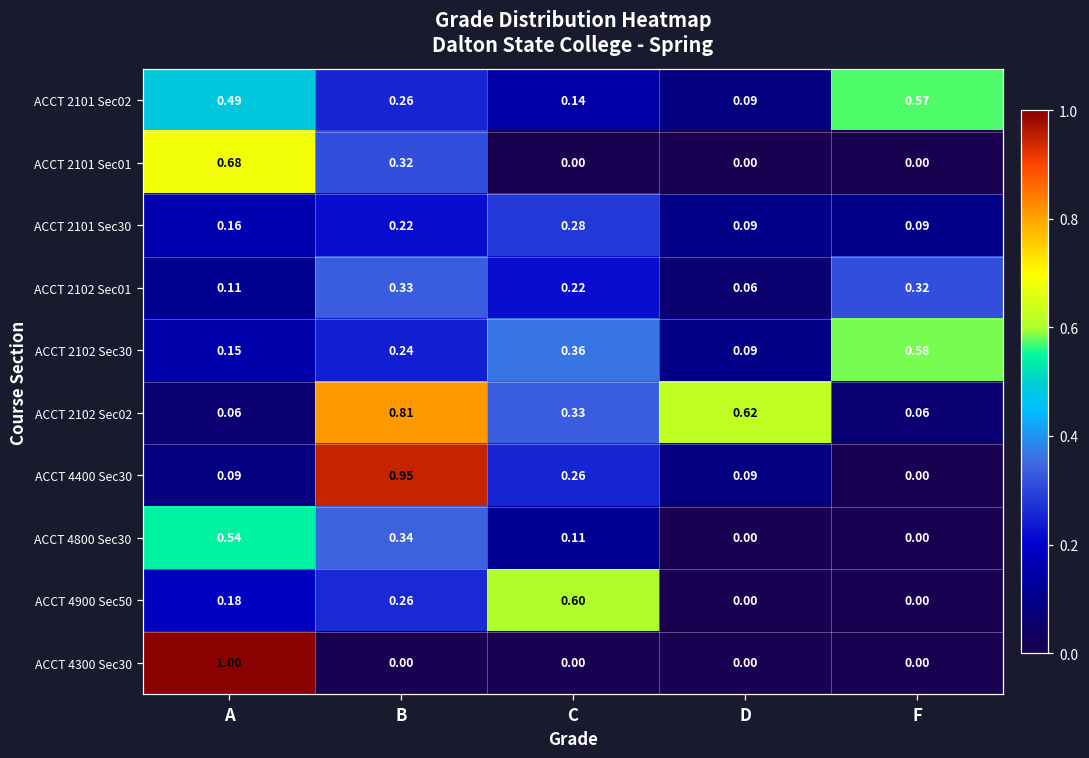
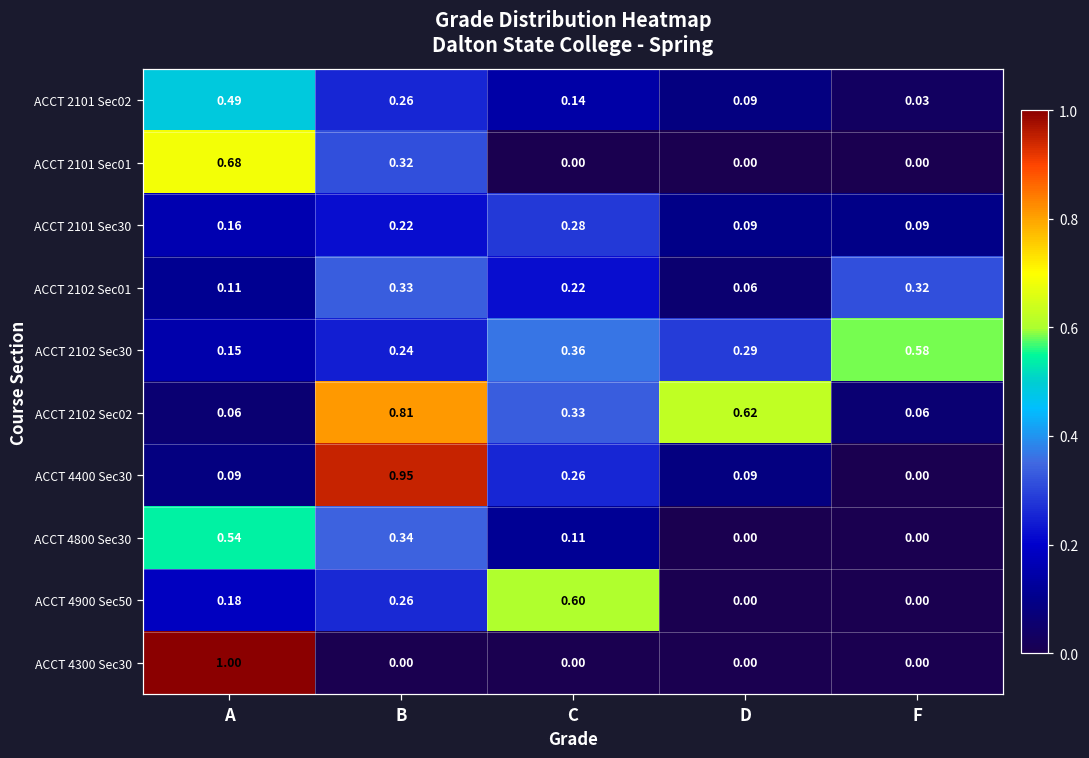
  {
    "ACCT 2101 Sec02": {
      "A": 0.49,
      "B": 0.26,
      "C": 0.14,
      "D": 0.09,
-     "F": 0.57
+     "F": 0.03
    },
    "ACCT 2101 Sec01": {
      "A": 0.68,
      "B": 0.32,
      "C": 0.00,
      "D": 0.00,
      "F": 0.00
    },
    "ACCT 2101 Sec30": {
      "A": 0.16,
      "B": 0.22,
      "C": 0.28,
      "D": 0.09,
      "F": 0.09
    },
    "ACCT 2102 Sec01": {
      "A": 0.11,
      "B": 0.33,
      "C": 0.22,
      "D": 0.06,
      "F": 0.32
    },
    "ACCT 2102 Sec30": {
      "A": 0.15,
      "B": 0.24,
      "C": 0.36,
-     "D": 0.09,
+     "D": 0.29,
      "F": 0.58
    },
    "ACCT 2102 Sec02": {
      "A": 0.06,
      "B": 0.81,
      "C": 0.33,
      "D": 0.62,
      "F": 0.06
    },
    "ACCT 4400 Sec30": {
      "A": 0.09,
      "B": 0.95,
      "C": 0.26,
      "D": 0.09,
      "F": 0.00
    },
    "ACCT 4800 Sec30": {
      "A": 0.54,
      "B": 0.34,
      "C": 0.11,
      "D": 0.00,
      "F": 0.00
    },
    "ACCT 4900 Sec50": {
      "A": 0.18,
      "B": 0.26,
      "C": 0.60,
      "D": 0.00,
      "F": 0.00
    },
    "ACCT 4300 Sec30": {
      "A": 1.00,
      "B": 0.00,
      "C": 0.00,
      "D": 0.00,
      "F": 0.00
    }
  }
